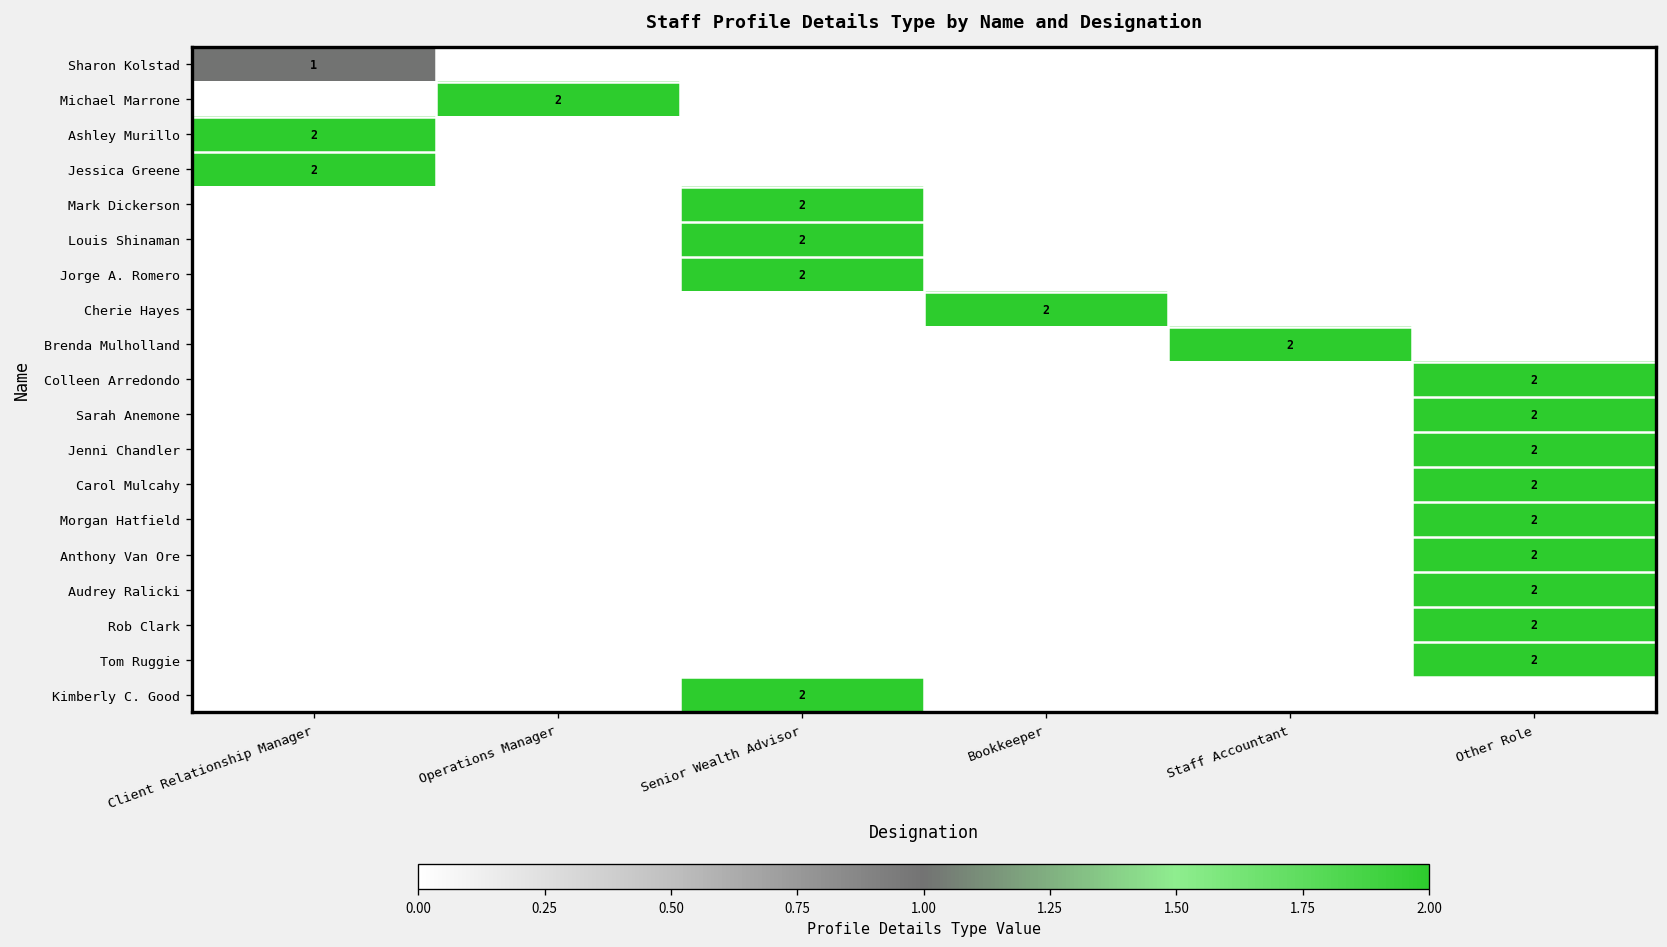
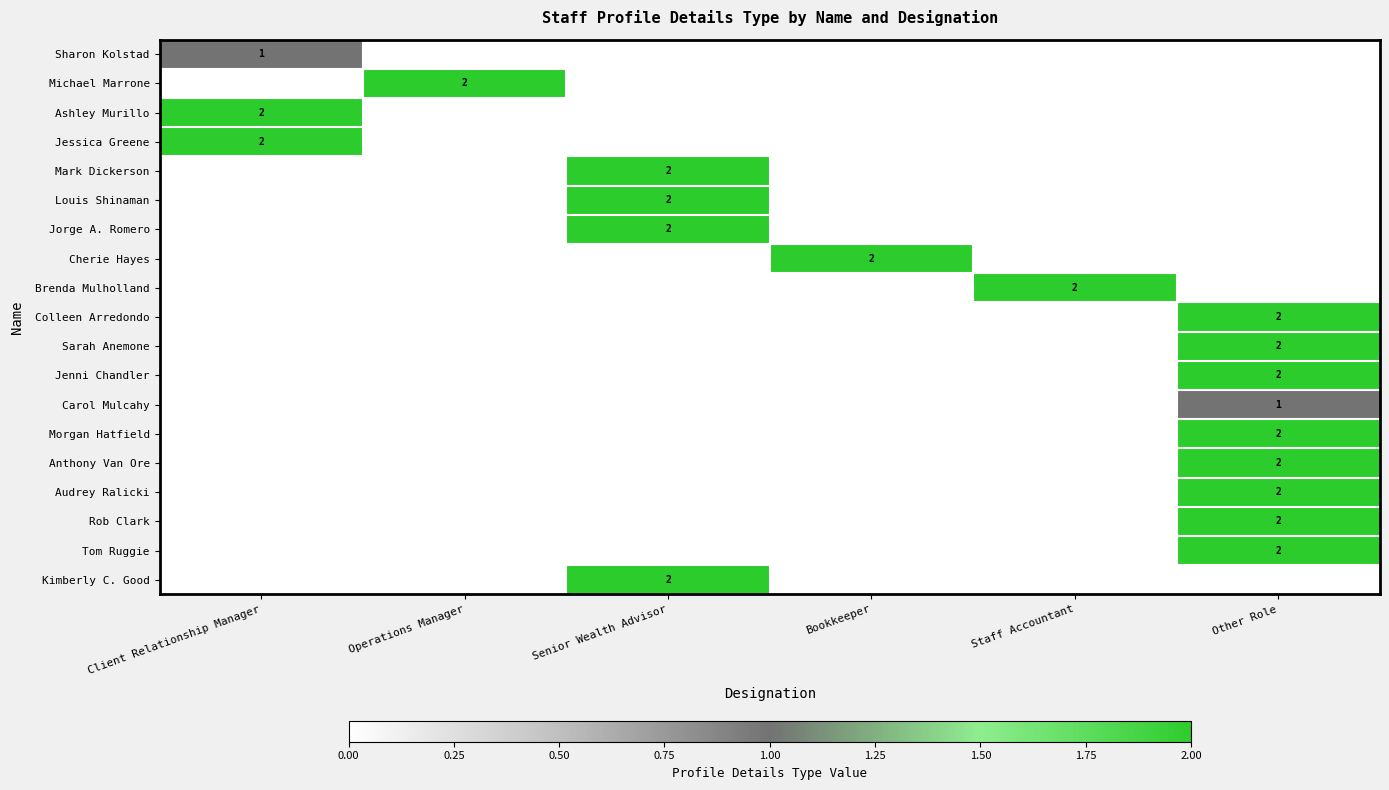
  {
    "Sharon Kolstad": {
      "Client Relationship Manager": 1
    },
    "Michael Marrone": {
      "Operations Manager": 2
    },
    "Ashley Murillo": {
      "Client Relationship Manager": 2
    },
    "Jessica Greene": {
      "Client Relationship Manager": 2
    },
    "Mark Dickerson": {
      "Senior Wealth Advisor": 2
    },
    "Louis Shinaman": {
      "Senior Wealth Advisor": 2
    },
    "Jorge A. Romero": {
      "Senior Wealth Advisor": 2
    },
    "Cherie Hayes": {
      "Bookkeeper": 2
    },
    "Brenda Mulholland": {
      "Staff Accountant": 2
    },
    "Colleen Arredondo": {
      "Other Role": 2
    },
    "Sarah Anemone": {
      "Other Role": 2
    },
    "Jenni Chandler": {
      "Other Role": 2
    },
    "Carol Mulcahy": {
-     "Other Role": 2
+     "Other Role": 1
    },
    "Morgan Hatfield": {
      "Other Role": 2
    },
    "Anthony Van Ore": {
      "Other Role": 2
    },
    "Audrey Ralicki": {
      "Other Role": 2
    },
    "Rob Clark": {
      "Other Role": 2
    },
    "Tom Ruggie": {
      "Other Role": 2
    },
    "Kimberly C. Good": {
      "Senior Wealth Advisor": 2
    }
  }
